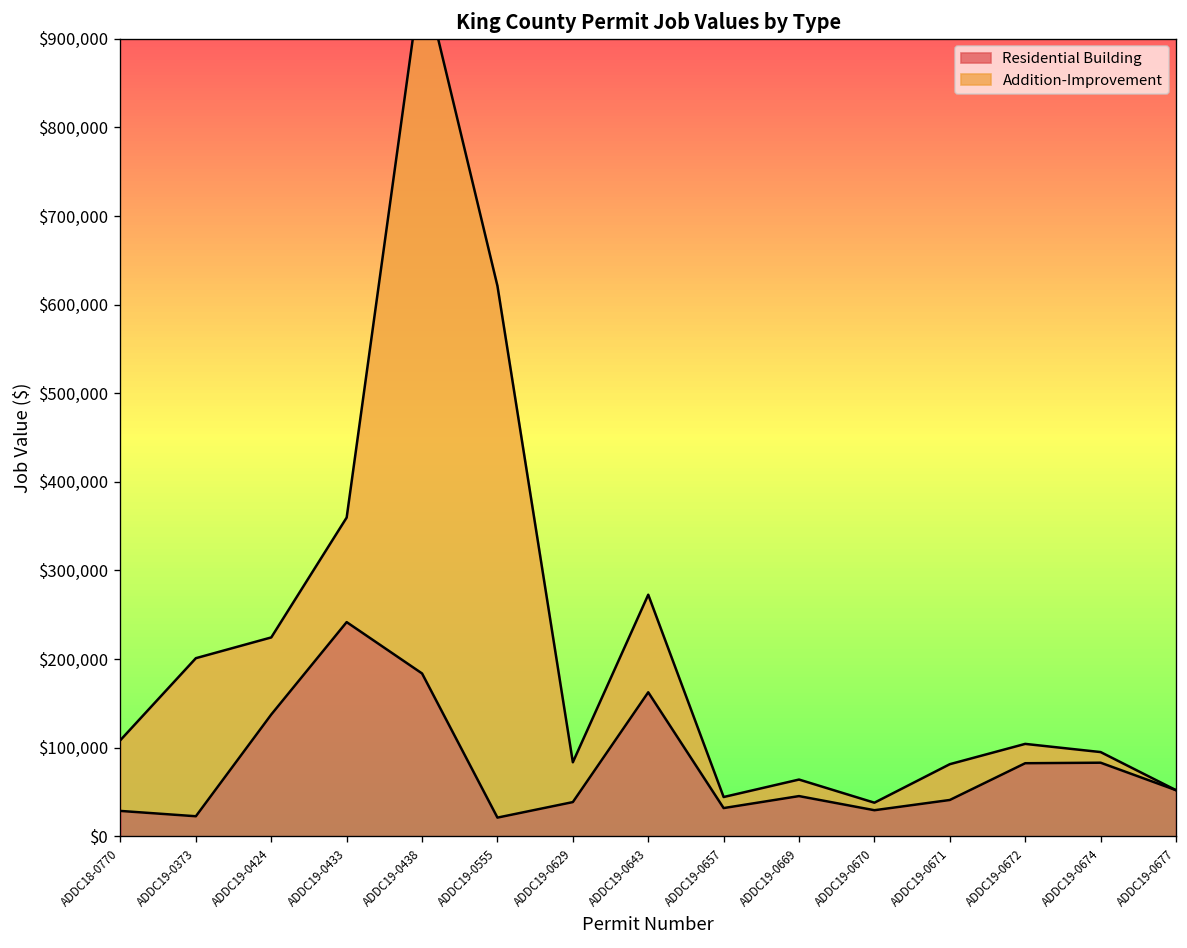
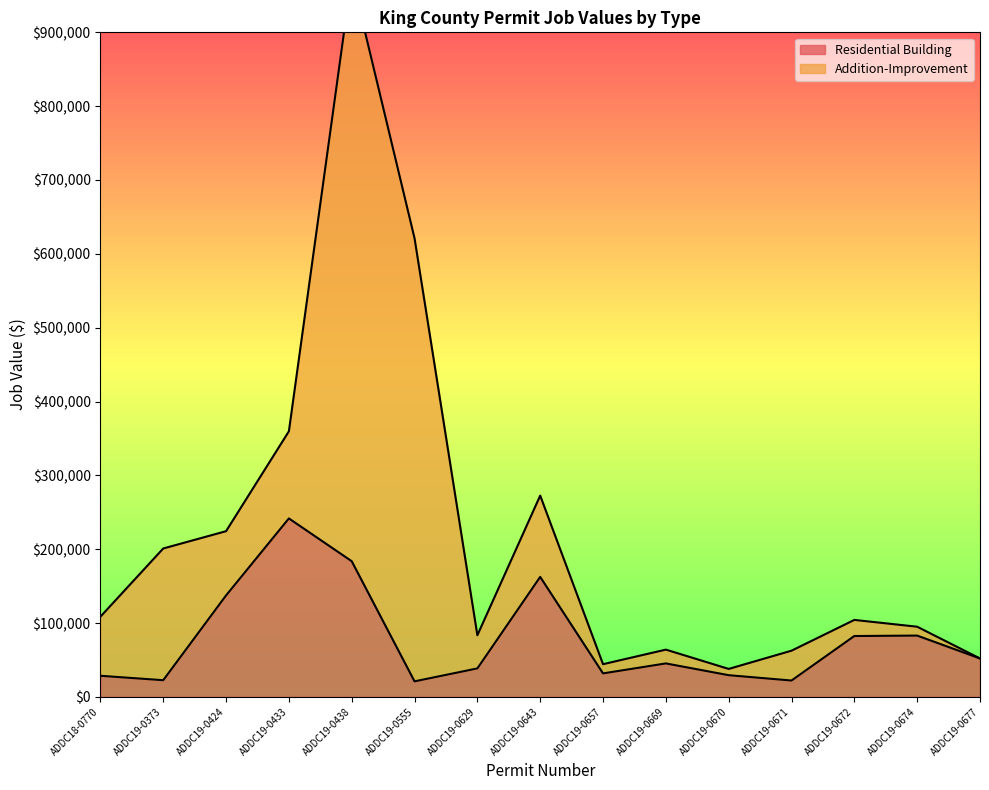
  {
    "Residential Building": {
      "ADDC18-0770": "$30,000",
      "ADDC19-0373": "$20,000",
      "ADDC19-0424": "$140,000",
      "ADDC19-0433": "$240,000",
      "ADDC19-0438": "$180,000",
      "ADDC19-0555": "$20,000",
      "ADDC19-0629": "$40,000",
      "ADDC19-0643": "$160,000",
      "ADDC19-0657": "$30,000",
      "ADDC19-0669": "$50,000",
      "ADDC19-0670": "$30,000",
-     "ADDC19-0671": "$40,000",
+     "ADDC19-0671": "$20,000",
      "ADDC19-0672": "$80,000",
      "ADDC19-0674": "$80,000"
    },
    "Addition-Improvement": {
      "ADDC18-0770": "$80,000",
      "ADDC19-0373": "$180,000",
      "ADDC19-0424": "$90,000",
      "ADDC19-0433": "$120,000",
      "ADDC19-0555": "$600,000",
      "ADDC19-0629": "$40,000",
      "ADDC19-0643": "$110,000",
      "ADDC19-0657": "$10,000",
      "ADDC19-0669": "$20,000",
      "ADDC19-0670": "$10,000",
      "ADDC19-0671": "$40,000",
      "ADDC19-0672": "$20,000",
      "ADDC19-0674": "$10,000"
    }
  }
